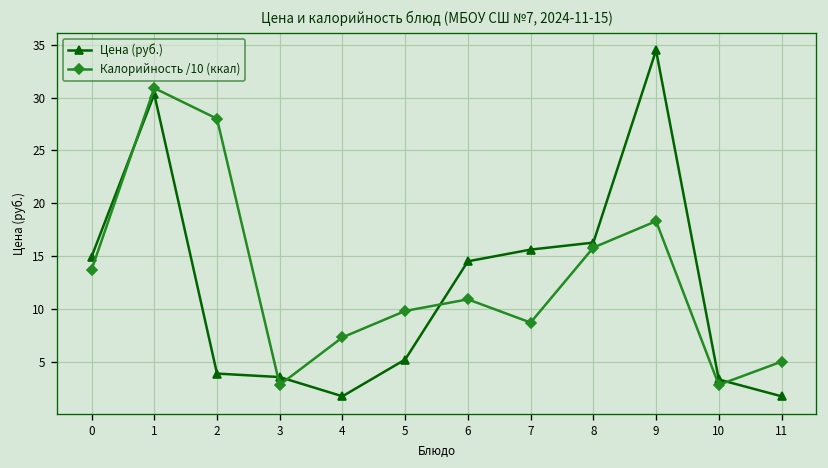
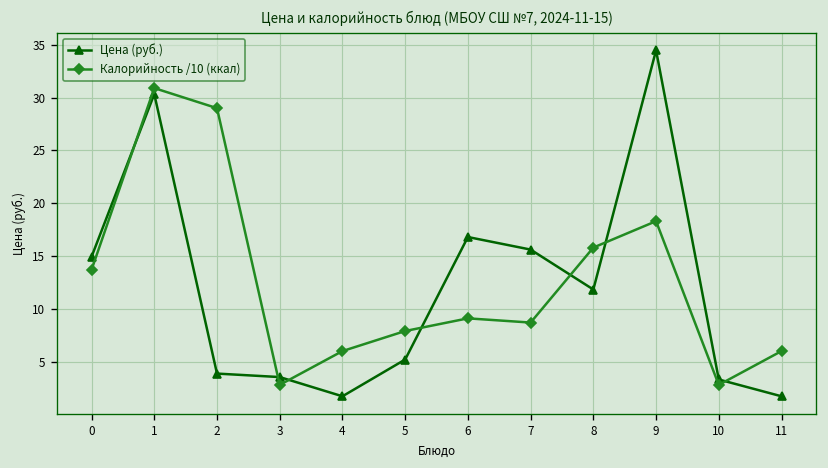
  {
    "Цена (руб.)": {
      "0": 15,
      "1": 30,
      "2": 4,
      "3": 4,
      "4": 2,
      "5": 5,
-     "6": 15,
+     "6": 17,
      "7": 16,
-     "8": 16,
+     "8": 12,
      "9": 34,
      "10": 3,
      "11": 2
    },
    "Калорийность /10 (ккал)": {
      "0": 14,
      "1": 31,
-     "2": 28,
+     "2": 29,
      "3": 3,
-     "4": 7,
-     "5": 10,
-     "6": 11,
+     "4": 6,
+     "5": 8,
+     "6": 9,
      "7": 9,
      "8": 16,
      "9": 18,
      "10": 3,
-     "11": 5
+     "11": 6
    }
  }
